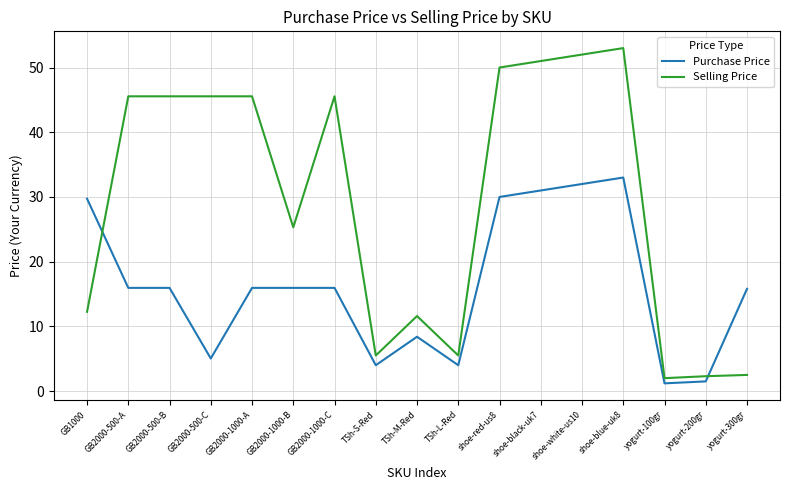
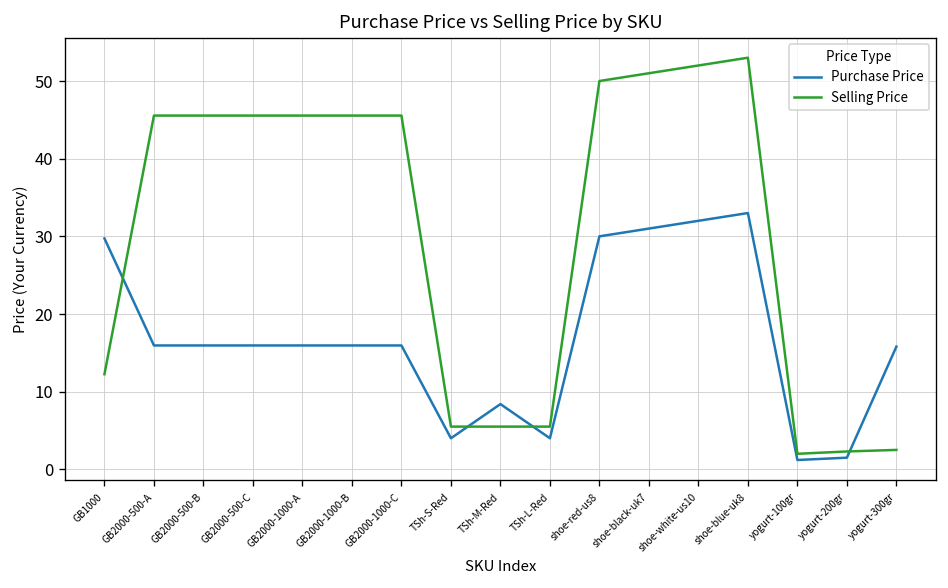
  {
    "Purchase Price": {
      "GB1000": 30,
      "GB2000-500-A": 16,
      "GB2000-500-B": 16,
-     "GB2000-500-C": 5,
+     "GB2000-500-C": 16,
      "GB2000-1000-A": 16,
      "GB2000-1000-B": 16,
      "GB2000-1000-C": 16,
      "TSh-S-Red": 4,
      "TSh-M-Red": 8,
      "TSh-L-Red": 4,
      "shoe-red-us8": 30,
      "shoe-black-uk7": 31,
      "shoe-white-us10": 32,
      "shoe-blue-uk8": 33,
      "yogurt-100gr": 1,
      "yogurt-200gr": 2,
      "yogurt-300gr": 16
    },
    "Selling Price": {
      "GB1000": 12,
      "GB2000-500-A": 46,
      "GB2000-500-B": 46,
      "GB2000-500-C": 46,
      "GB2000-1000-A": 46,
-     "GB2000-1000-B": 25,
+     "GB2000-1000-B": 46,
      "GB2000-1000-C": 46,
      "TSh-S-Red": 6,
-     "TSh-M-Red": 12,
+     "TSh-M-Red": 6,
      "TSh-L-Red": 6,
      "shoe-red-us8": 50,
      "shoe-black-uk7": 51,
      "shoe-white-us10": 52,
      "shoe-blue-uk8": 53,
      "yogurt-100gr": 2,
      "yogurt-200gr": 2,
      "yogurt-300gr": 3
    }
  }
